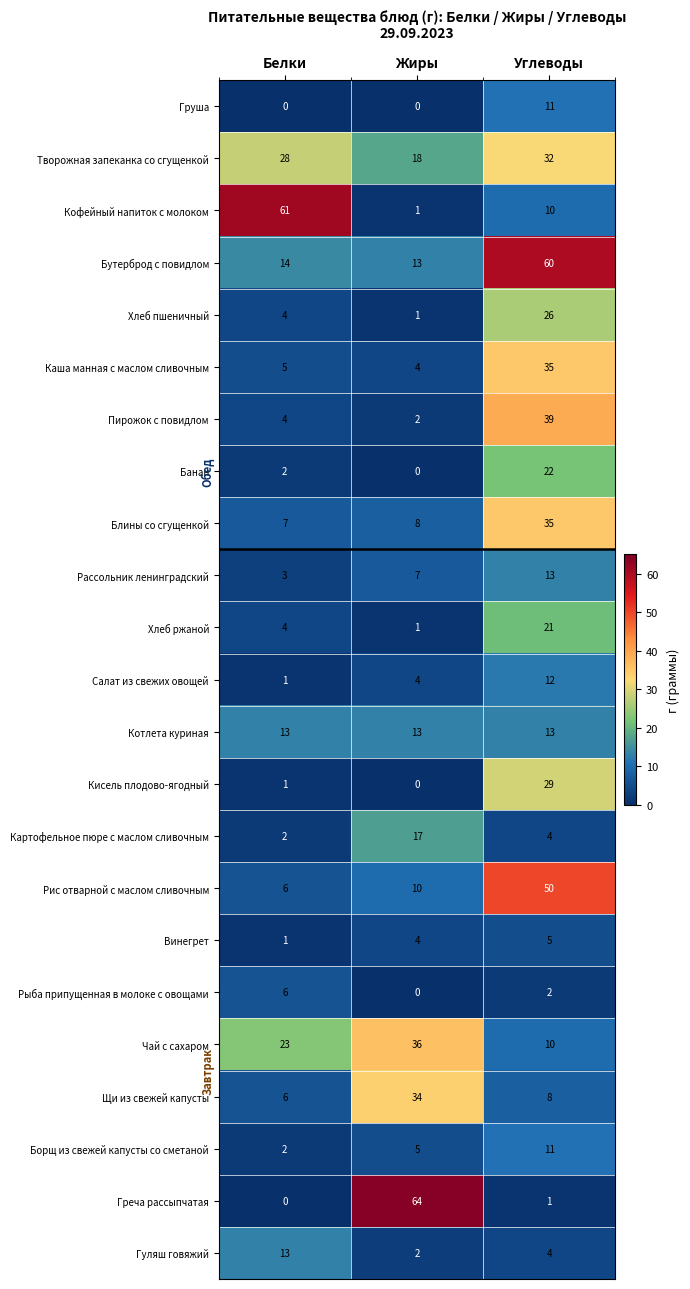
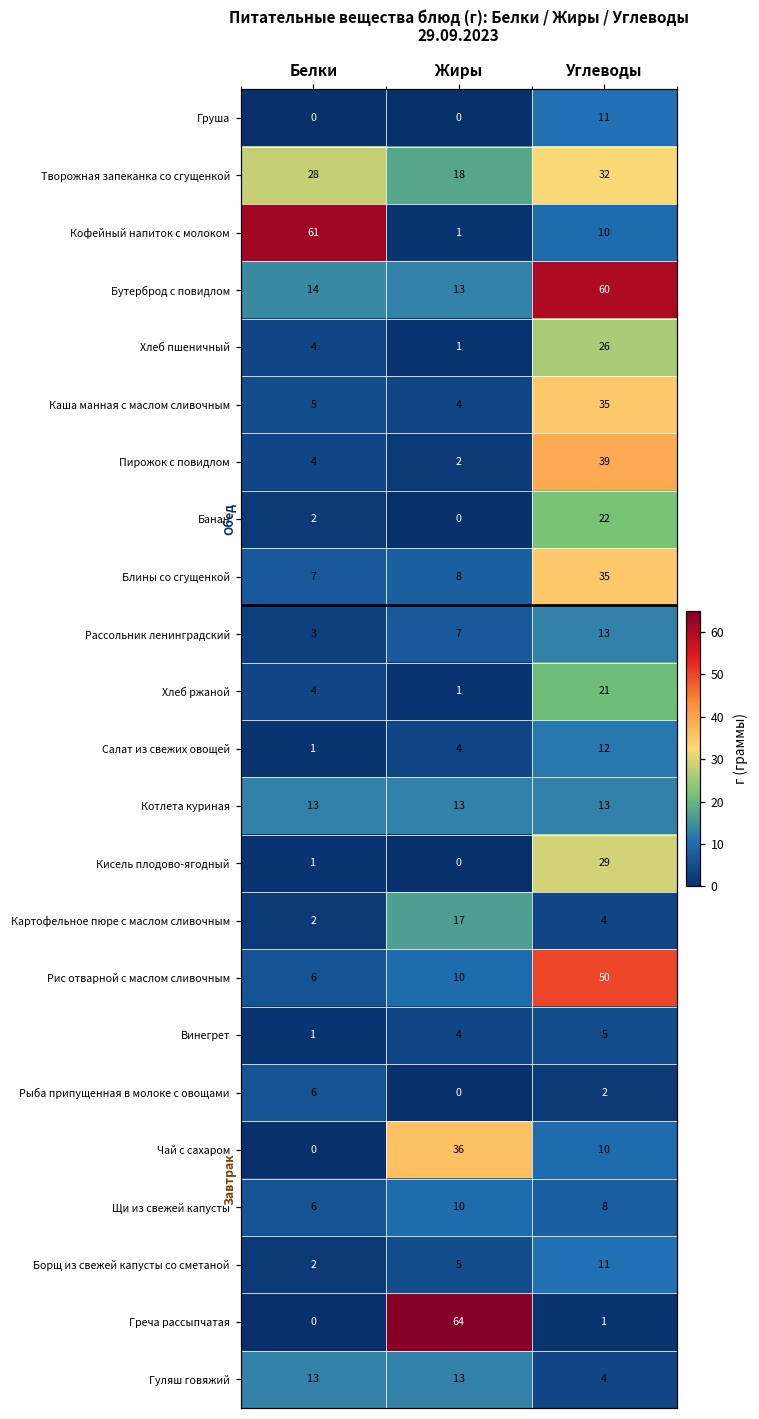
  {
    "Груша": {
      "Белки": 0,
      "Жиры": 0,
      "Углеводы": 11
    },
    "Творожная запеканка со сгущенкой": {
      "Белки": 28,
      "Жиры": 18,
      "Углеводы": 32
    },
    "Кофейный напиток с молоком": {
      "Белки": 61,
      "Жиры": 1,
      "Углеводы": 10
    },
    "Бутерброд с повидлом": {
      "Белки": 14,
      "Жиры": 13,
      "Углеводы": 60
    },
    "Хлеб пшеничный": {
      "Белки": 4,
      "Жиры": 1,
      "Углеводы": 26
    },
    "Каша манная с маслом сливочным": {
      "Белки": 5,
      "Жиры": 4,
      "Углеводы": 35
    },
    "Пирожок с повидлом": {
      "Белки": 4,
      "Жиры": 2,
      "Углеводы": 39
    },
    "Банан": {
      "Белки": 2,
      "Жиры": 0,
      "Углеводы": 22
    },
    "Блины со сгущенкой": {
      "Белки": 7,
      "Жиры": 8,
      "Углеводы": 35
    },
    "Рассольник ленинградский": {
      "Белки": 3,
      "Жиры": 7,
      "Углеводы": 13
    },
    "Хлеб ржаной": {
      "Белки": 4,
      "Жиры": 1,
      "Углеводы": 21
    },
    "Салат из свежих овощей": {
      "Белки": 1,
      "Жиры": 4,
      "Углеводы": 12
    },
    "Котлета куриная": {
      "Белки": 13,
      "Жиры": 13,
      "Углеводы": 13
    },
    "Кисель плодово-ягодный": {
      "Белки": 1,
      "Жиры": 0,
      "Углеводы": 29
    },
    "Картофельное пюре с маслом сливочным": {
      "Белки": 2,
      "Жиры": 17,
      "Углеводы": 4
    },
    "Рис отварной с маслом сливочным": {
      "Белки": 6,
      "Жиры": 10,
      "Углеводы": 50
    },
    "Винегрет": {
      "Белки": 1,
      "Жиры": 4,
      "Углеводы": 5
    },
    "Рыба припущенная в молоке с овощами": {
      "Белки": 6,
      "Жиры": 0,
      "Углеводы": 2
    },
    "Чай с сахаром": {
-     "Белки": 23,
+     "Белки": 0,
      "Жиры": 36,
      "Углеводы": 10
    },
    "Щи из свежей капусты": {
      "Белки": 6,
-     "Жиры": 34,
+     "Жиры": 10,
      "Углеводы": 8
    },
    "Борщ из свежей капусты со сметаной": {
      "Белки": 2,
      "Жиры": 5,
      "Углеводы": 11
    },
    "Греча рассыпчатая": {
      "Белки": 0,
      "Жиры": 64,
      "Углеводы": 1
    },
    "Гуляш говяжий": {
      "Белки": 13,
-     "Жиры": 2,
+     "Жиры": 13,
      "Углеводы": 4
    }
  }
